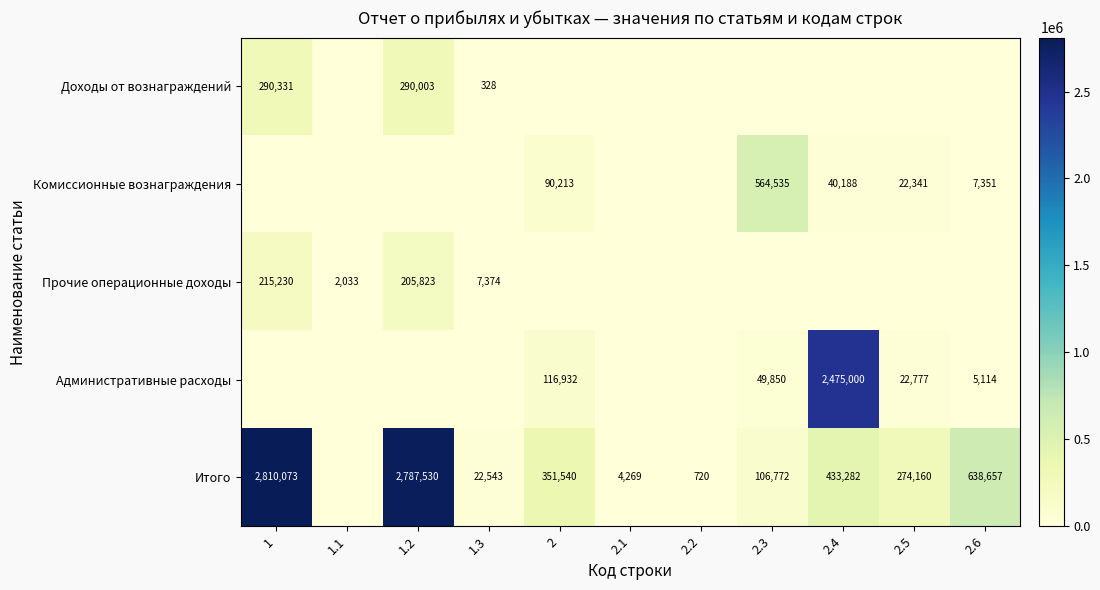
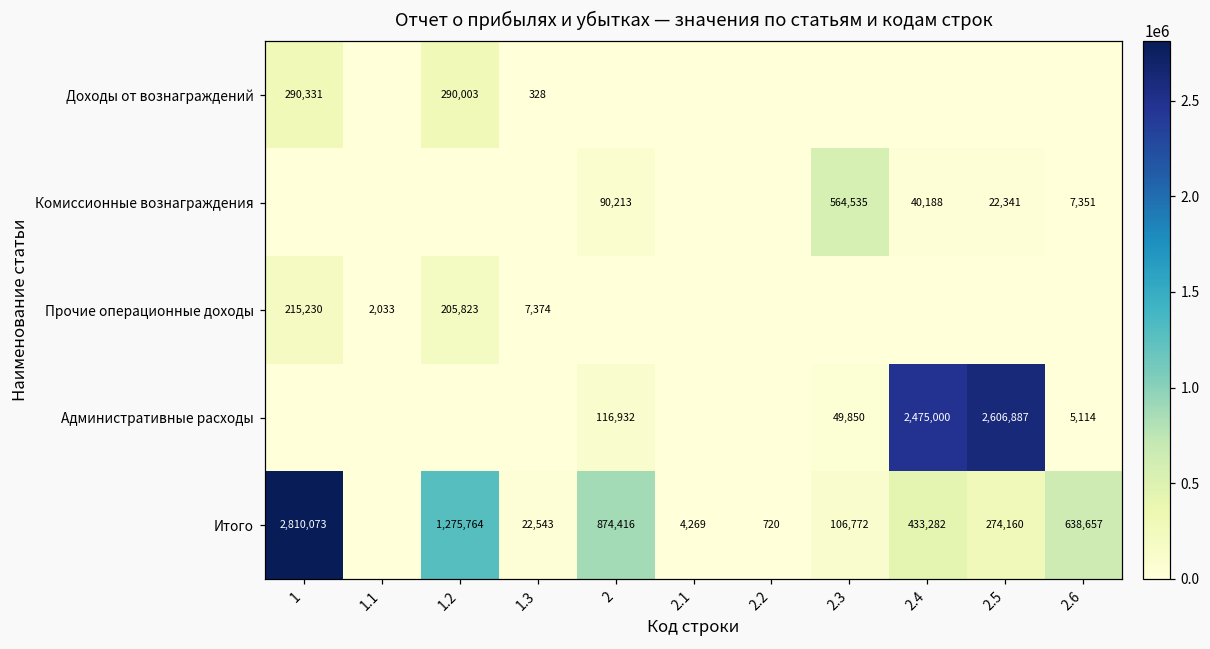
  {
    "Доходы от вознаграждений": {
      "1": "290,331",
      "1.2": "290,003",
      "1.3": "328"
    },
    "Комиссионные вознаграждения": {
      "2": "90,213",
      "2.3": "564,535",
      "2.4": "40,188",
      "2.5": "22,341",
      "2.6": "7,351"
    },
    "Прочие операционные доходы": {
      "1": "215,230",
      "1.1": "2,033",
      "1.2": "205,823",
      "1.3": "7,374"
    },
    "Административные расходы": {
      "2": "116,932",
      "2.3": "49,850",
      "2.4": "2,475,000",
-     "2.5": "22,777",
+     "2.5": "2,606,887",
      "2.6": "5,114"
    },
    "Итого": {
      "1": "2,810,073",
-     "1.2": "2,787,530",
+     "1.2": "1,275,764",
      "1.3": "22,543",
-     "2": "351,540",
+     "2": "874,416",
      "2.1": "4,269",
      "2.2": "720",
      "2.3": "106,772",
      "2.4": "433,282",
      "2.5": "274,160",
      "2.6": "638,657"
    }
  }
